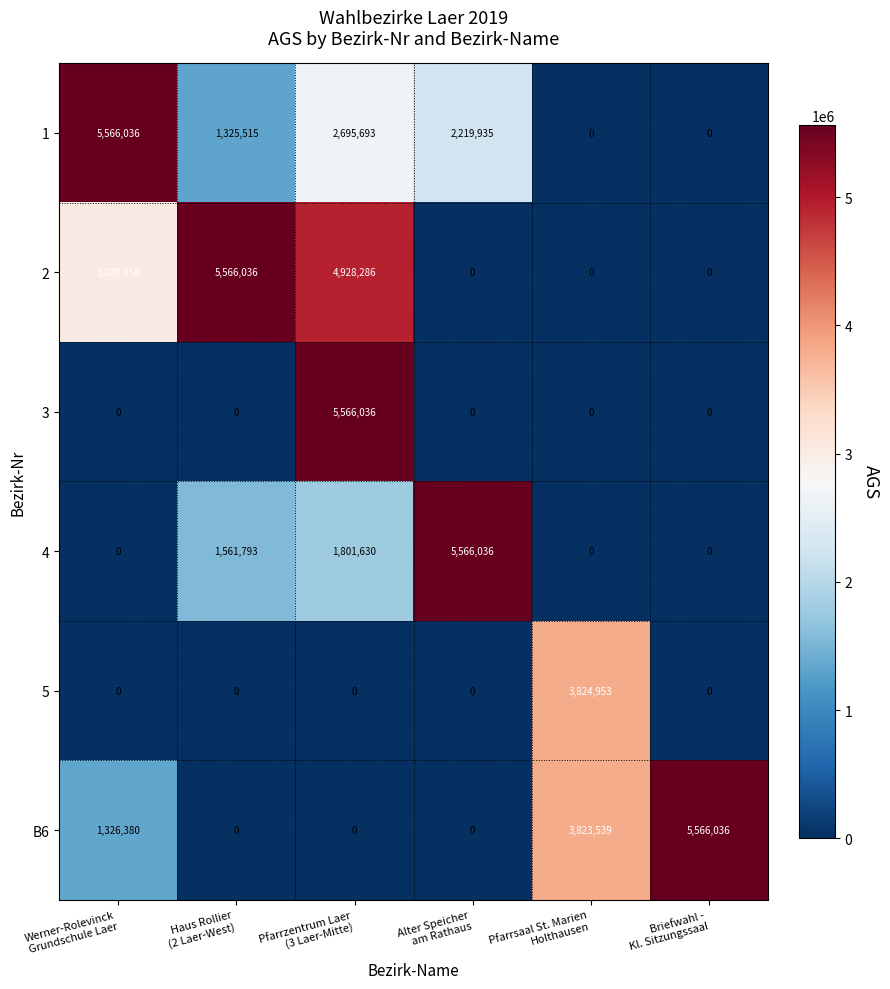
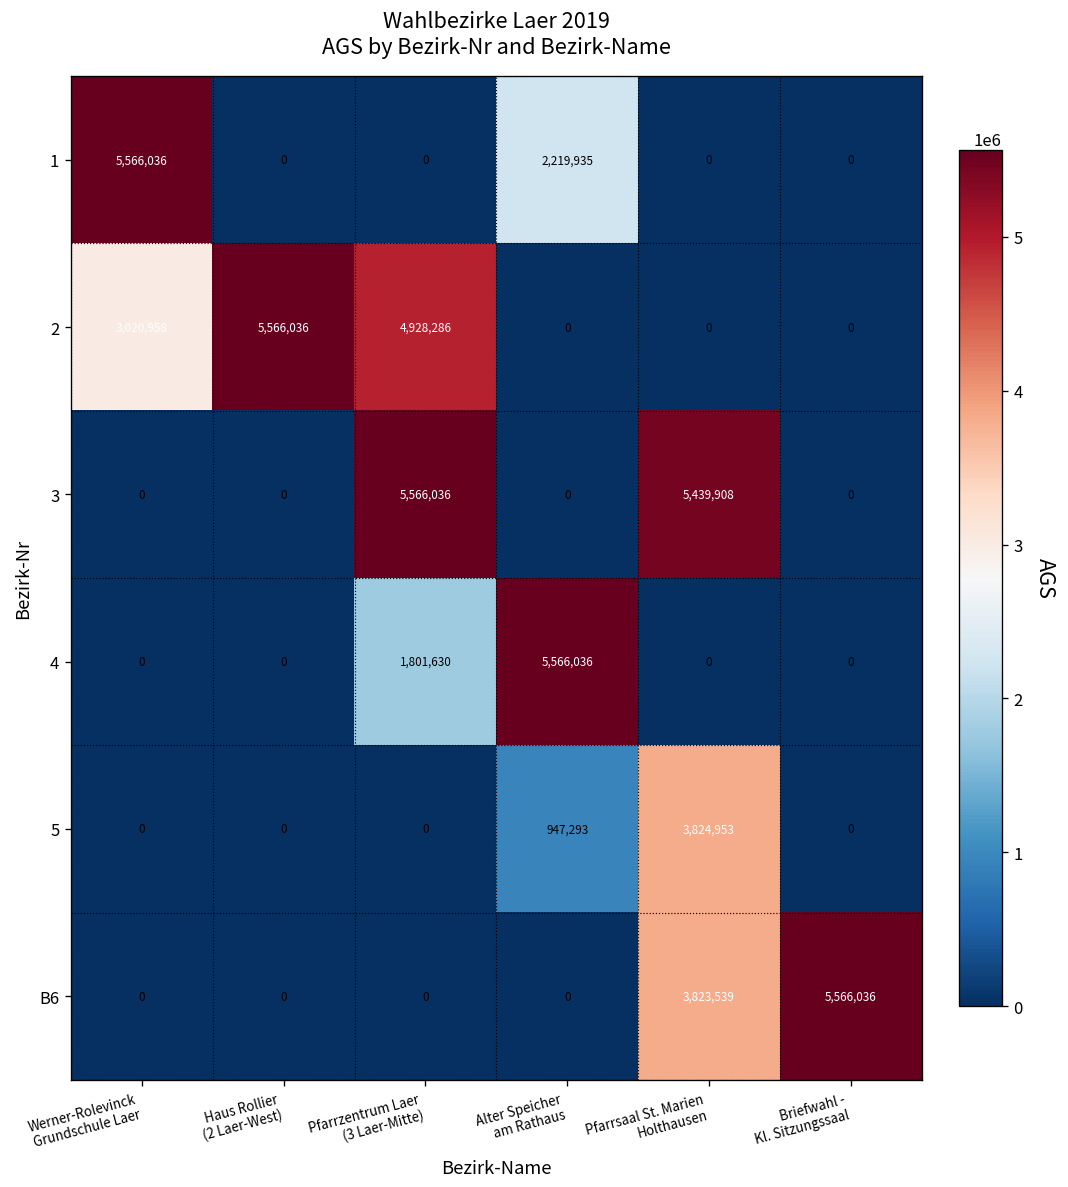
  {
    "1": {
      "Werner-Rolevinck Grundschule Laer": "5,566,036",
-     "Haus Rollier (2 Laer-West)": "1,325,515",
-     "Pfarrzentrum Laer (3 Laer-Mitte)": "2,695,693",
+     "Haus Rollier (2 Laer-West)": "0",
+     "Pfarrzentrum Laer (3 Laer-Mitte)": "0",
      "Alter Speicher am Rathaus": "2,219,935",
      "Pfarrsaal St. Marien Holthausen": "0",
      "Briefwahl - Kl. Sitzungssaal": "0"
    },
    "2": {
      "Haus Rollier (2 Laer-West)": "5,566,036",
      "Pfarrzentrum Laer (3 Laer-Mitte)": "4,928,286",
      "Alter Speicher am Rathaus": "0",
      "Pfarrsaal St. Marien Holthausen": "0",
      "Briefwahl - Kl. Sitzungssaal": "0"
    },
    "3": {
      "Werner-Rolevinck Grundschule Laer": "0",
      "Haus Rollier (2 Laer-West)": "0",
      "Pfarrzentrum Laer (3 Laer-Mitte)": "5,566,036",
      "Alter Speicher am Rathaus": "0",
-     "Pfarrsaal St. Marien Holthausen": "0",
+     "Pfarrsaal St. Marien Holthausen": "5,439,908",
      "Briefwahl - Kl. Sitzungssaal": "0"
    },
    "4": {
      "Werner-Rolevinck Grundschule Laer": "0",
-     "Haus Rollier (2 Laer-West)": "1,561,793",
+     "Haus Rollier (2 Laer-West)": "0",
      "Pfarrzentrum Laer (3 Laer-Mitte)": "1,801,630",
      "Alter Speicher am Rathaus": "5,566,036",
      "Pfarrsaal St. Marien Holthausen": "0",
      "Briefwahl - Kl. Sitzungssaal": "0"
    },
    "5": {
      "Werner-Rolevinck Grundschule Laer": "0",
      "Haus Rollier (2 Laer-West)": "0",
      "Pfarrzentrum Laer (3 Laer-Mitte)": "0",
-     "Alter Speicher am Rathaus": "0",
+     "Alter Speicher am Rathaus": "947,293",
      "Pfarrsaal St. Marien Holthausen": "3,824,953",
      "Briefwahl - Kl. Sitzungssaal": "0"
    },
    "B6": {
-     "Werner-Rolevinck Grundschule Laer": "1,326,380",
+     "Werner-Rolevinck Grundschule Laer": "0",
      "Haus Rollier (2 Laer-West)": "0",
      "Pfarrzentrum Laer (3 Laer-Mitte)": "0",
      "Alter Speicher am Rathaus": "0",
      "Pfarrsaal St. Marien Holthausen": "3,823,539",
      "Briefwahl - Kl. Sitzungssaal": "5,566,036"
    }
  }
